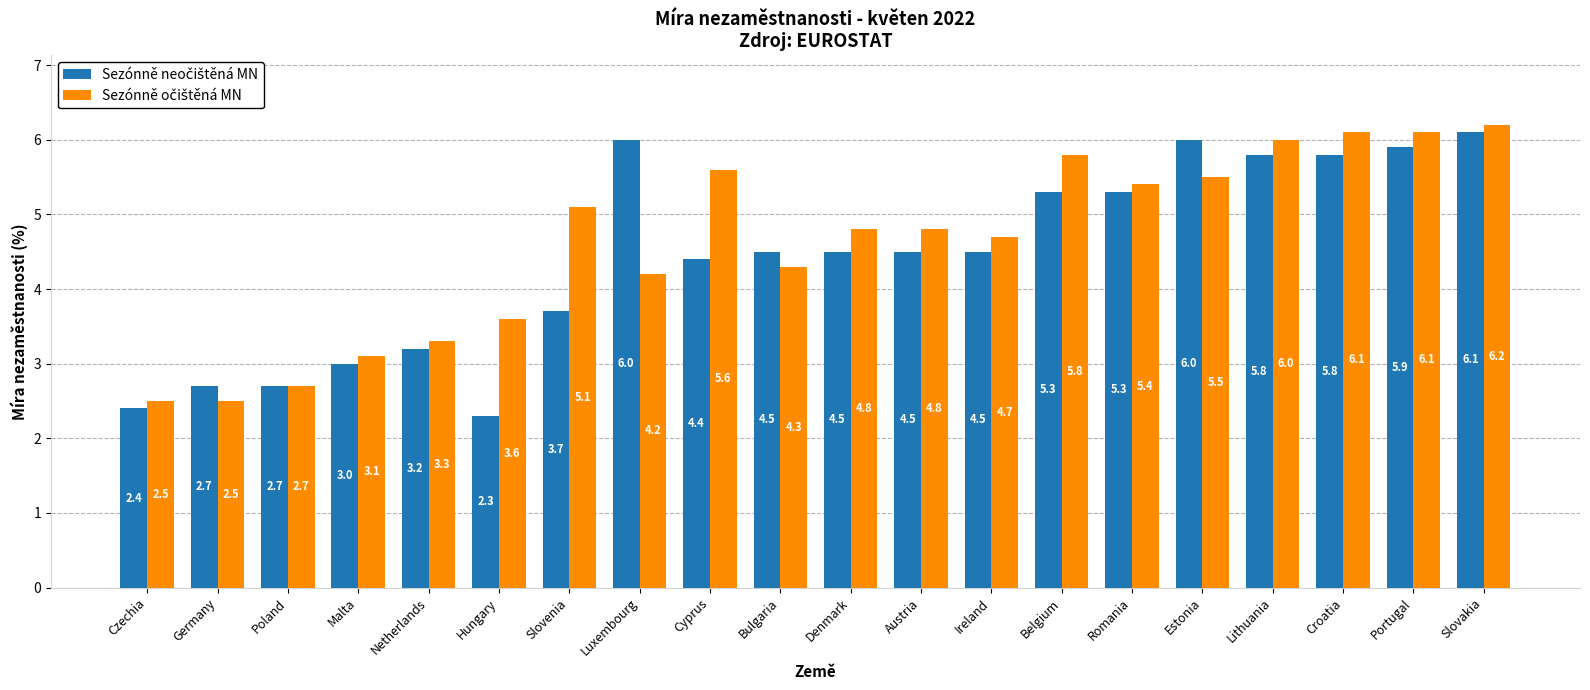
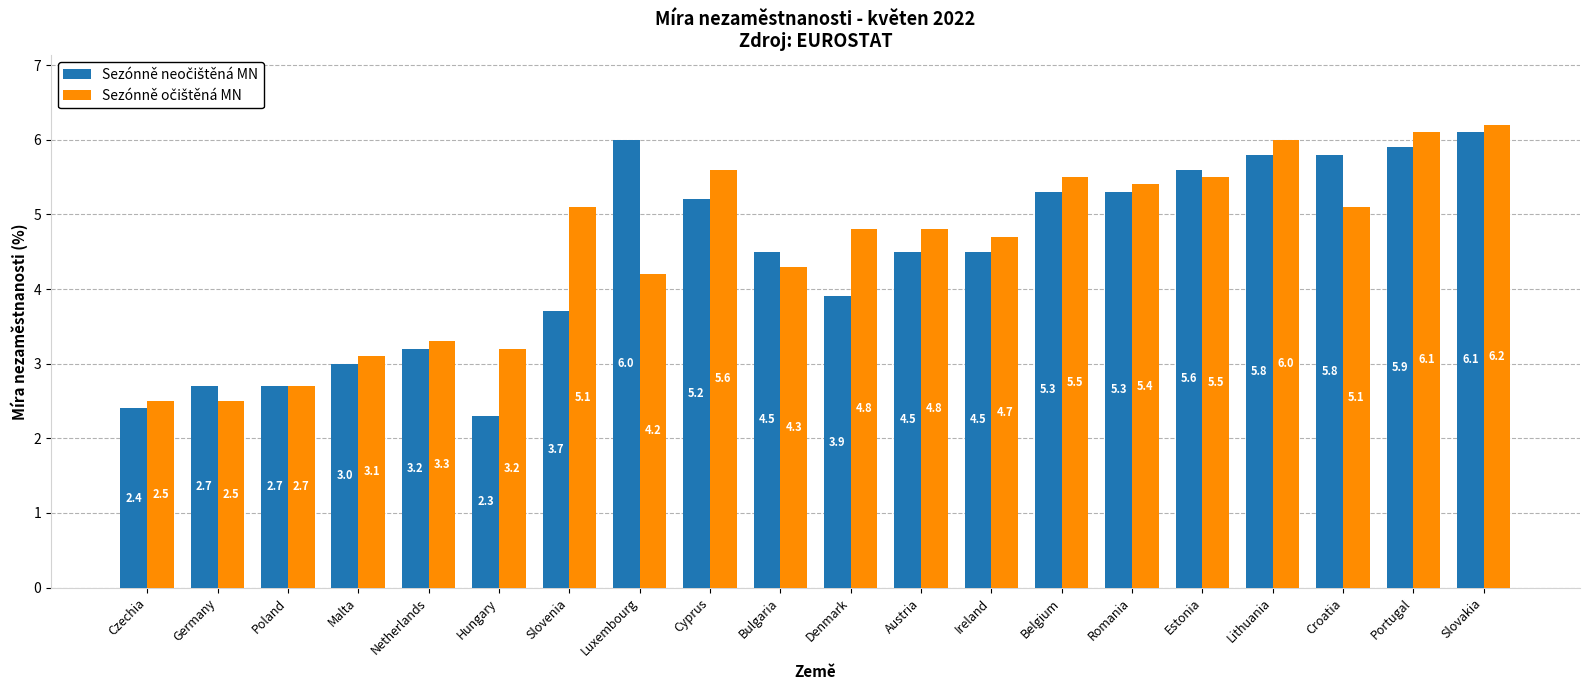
  {
    "Sezónně neočištěná MN": {
      "Czechia": 2.4,
      "Germany": 2.7,
      "Poland": 2.7,
      "Malta": 3.0,
      "Netherlands": 3.2,
      "Hungary": 2.3,
      "Slovenia": 3.7,
      "Luxembourg": 6.0,
-     "Cyprus": 4.4,
+     "Cyprus": 5.2,
      "Bulgaria": 4.5,
-     "Denmark": 4.5,
+     "Denmark": 3.9,
      "Austria": 4.5,
      "Ireland": 4.5,
      "Belgium": 5.3,
      "Romania": 5.3,
-     "Estonia": 6.0,
+     "Estonia": 5.6,
      "Lithuania": 5.8,
      "Croatia": 5.8,
      "Portugal": 5.9,
      "Slovakia": 6.1
    },
    "Sezónně očištěná MN": {
      "Czechia": 2.5,
      "Germany": 2.5,
      "Poland": 2.7,
      "Malta": 3.1,
      "Netherlands": 3.3,
-     "Hungary": 3.6,
+     "Hungary": 3.2,
      "Slovenia": 5.1,
      "Luxembourg": 4.2,
      "Cyprus": 5.6,
      "Bulgaria": 4.3,
      "Denmark": 4.8,
      "Austria": 4.8,
      "Ireland": 4.7,
-     "Belgium": 5.8,
+     "Belgium": 5.5,
      "Romania": 5.4,
      "Estonia": 5.5,
      "Lithuania": 6.0,
-     "Croatia": 6.1,
+     "Croatia": 5.1,
      "Portugal": 6.1,
      "Slovakia": 6.2
    }
  }
